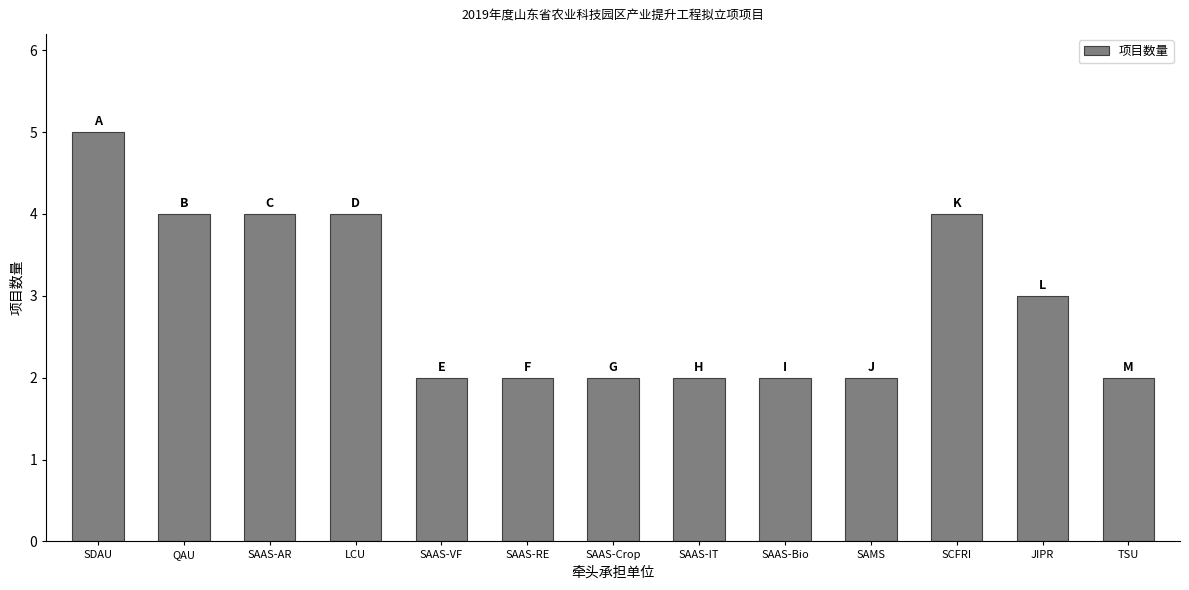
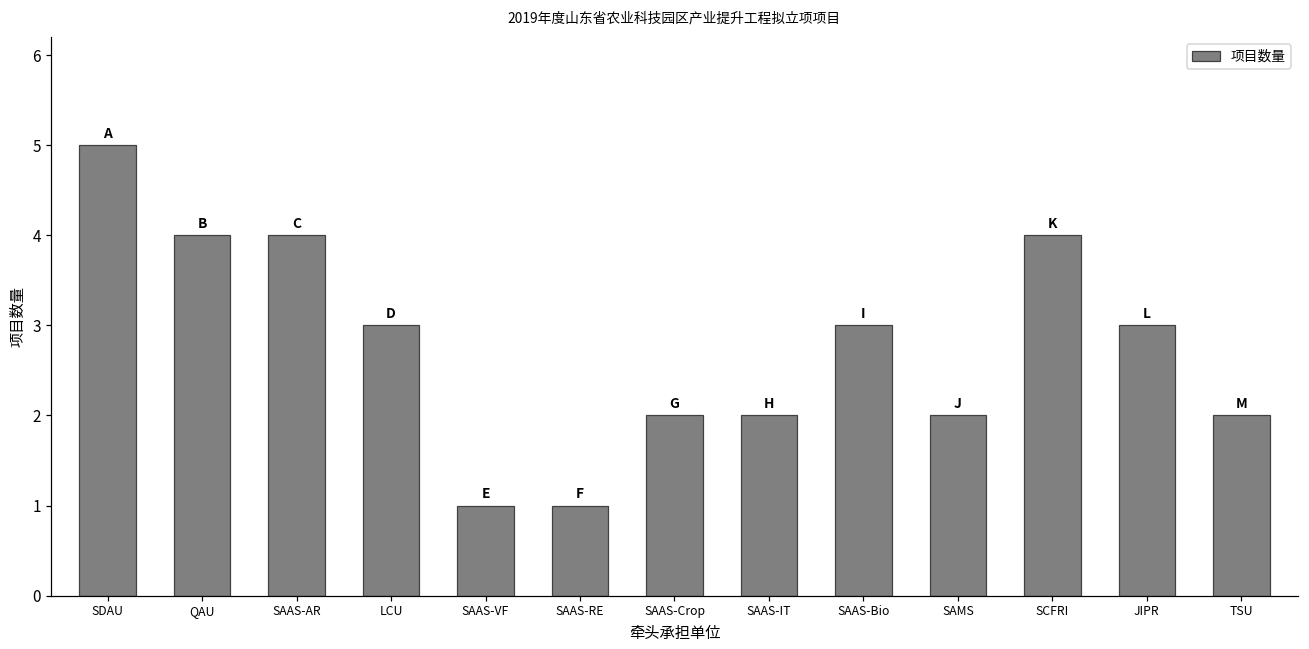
  {
    "SDAU": 5,
    "QAU": 4,
    "SAAS-AR": 4,
-   "LCU": 4,
-   "SAAS-VF": 2,
-   "SAAS-RE": 2,
+   "LCU": 3,
+   "SAAS-VF": 1,
+   "SAAS-RE": 1,
    "SAAS-Crop": 2,
    "SAAS-IT": 2,
-   "SAAS-Bio": 2,
+   "SAAS-Bio": 3,
    "SAMS": 2,
    "SCFRI": 4,
    "JIPR": 3,
    "TSU": 2
  }
